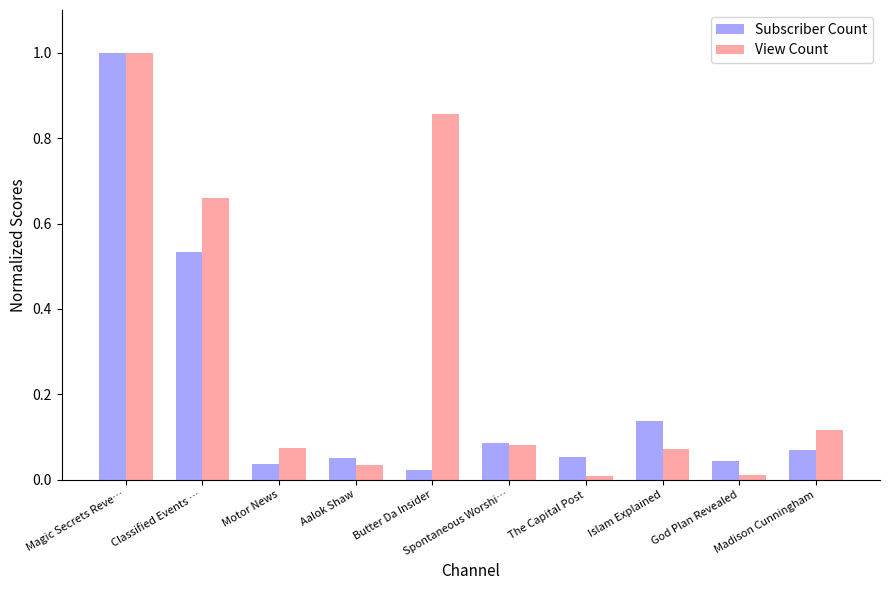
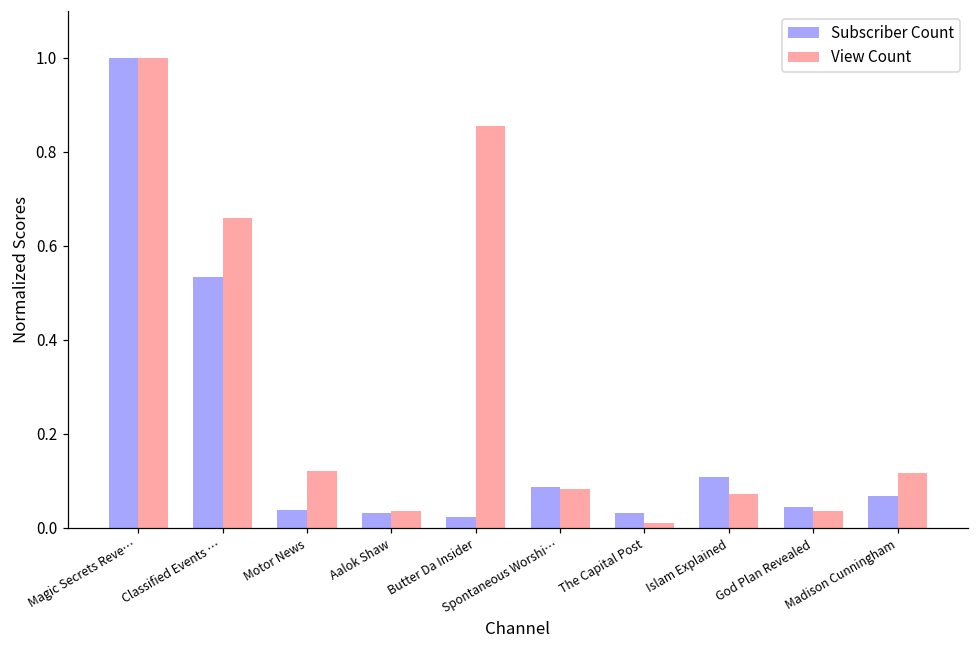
  {
    "Subscriber Count": {
      "Magic Secrets Reve…": 1.00,
      "Classified Events …": 0.53,
      "Motor News": 0.04,
-     "Aalok Shaw": 0.05,
+     "Aalok Shaw": 0.03,
      "Butter Da Insider": 0.02,
      "Spontaneous Worshi…": 0.09,
-     "The Capital Post": 0.05,
-     "Islam Explained": 0.14,
+     "The Capital Post": 0.03,
+     "Islam Explained": 0.11,
      "God Plan Revealed": 0.04,
      "Madison Cunningham": 0.07
    },
    "View Count": {
      "Magic Secrets Reve…": 1.00,
      "Classified Events …": 0.66,
-     "Motor News": 0.07,
+     "Motor News": 0.12,
      "Aalok Shaw": 0.04,
      "Butter Da Insider": 0.86,
      "Spontaneous Worshi…": 0.08,
      "The Capital Post": 0.01,
      "Islam Explained": 0.07,
-     "God Plan Revealed": 0.01,
+     "God Plan Revealed": 0.04,
      "Madison Cunningham": 0.12
    }
  }
